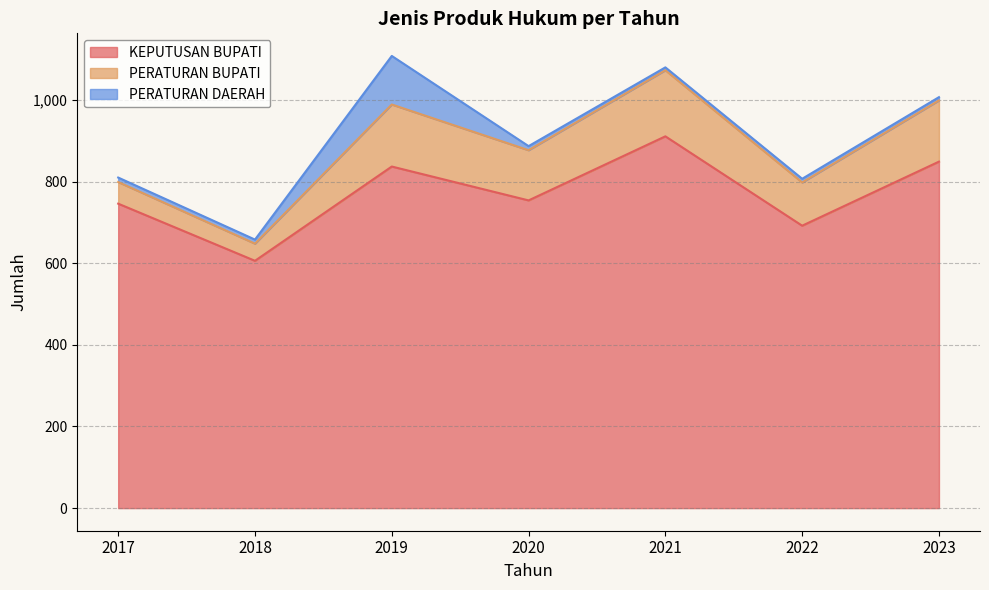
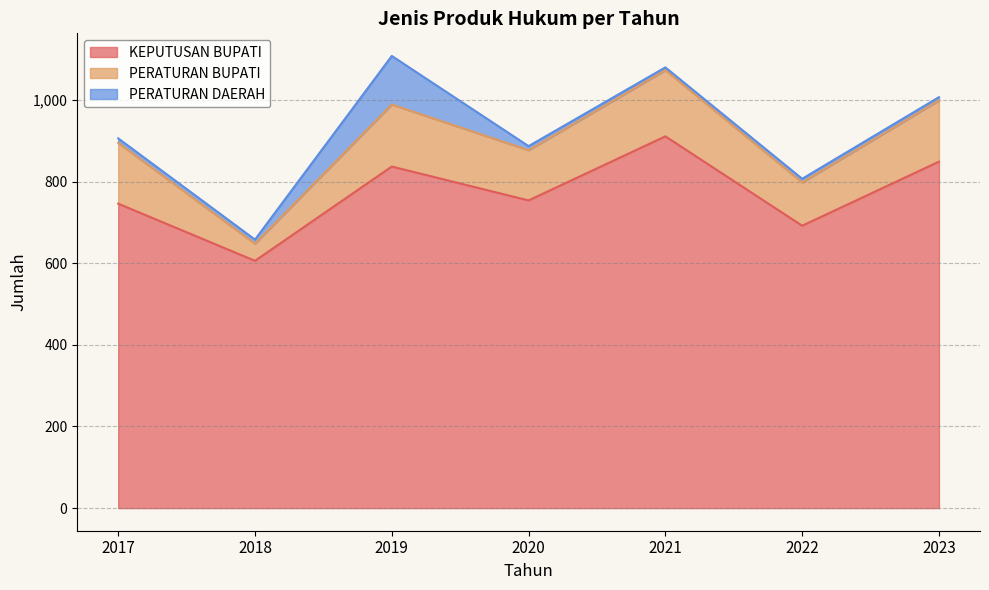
  {
    "KEPUTUSAN BUPATI": {
      "2017": 750,
      "2018": 610,
      "2019": 840,
      "2020": 750,
      "2021": 910,
      "2022": 690,
      "2023": 850
    },
    "PERATURAN BUPATI": {
-     "2017": 50,
+     "2017": 150,
      "2018": 40,
      "2019": 150,
      "2020": 120,
      "2021": 160,
      "2022": 110,
      "2023": 150
    },
    "PERATURAN DAERAH": {
      "2017": 10,
      "2018": 10,
      "2019": 120,
      "2020": 10,
      "2021": 10,
      "2022": 10,
      "2023": 10
    }
  }
